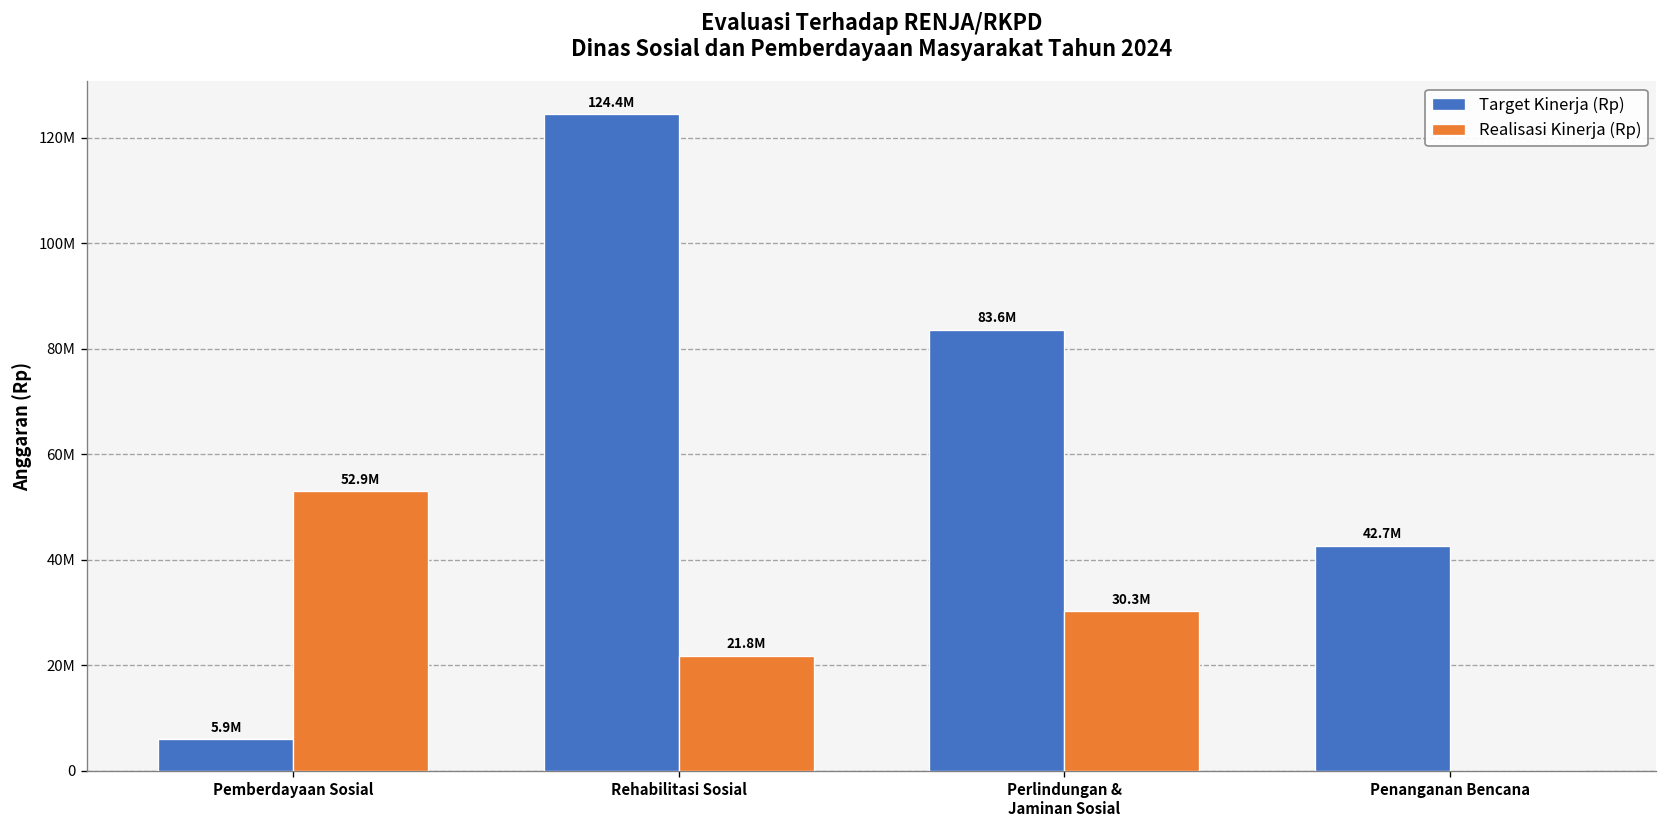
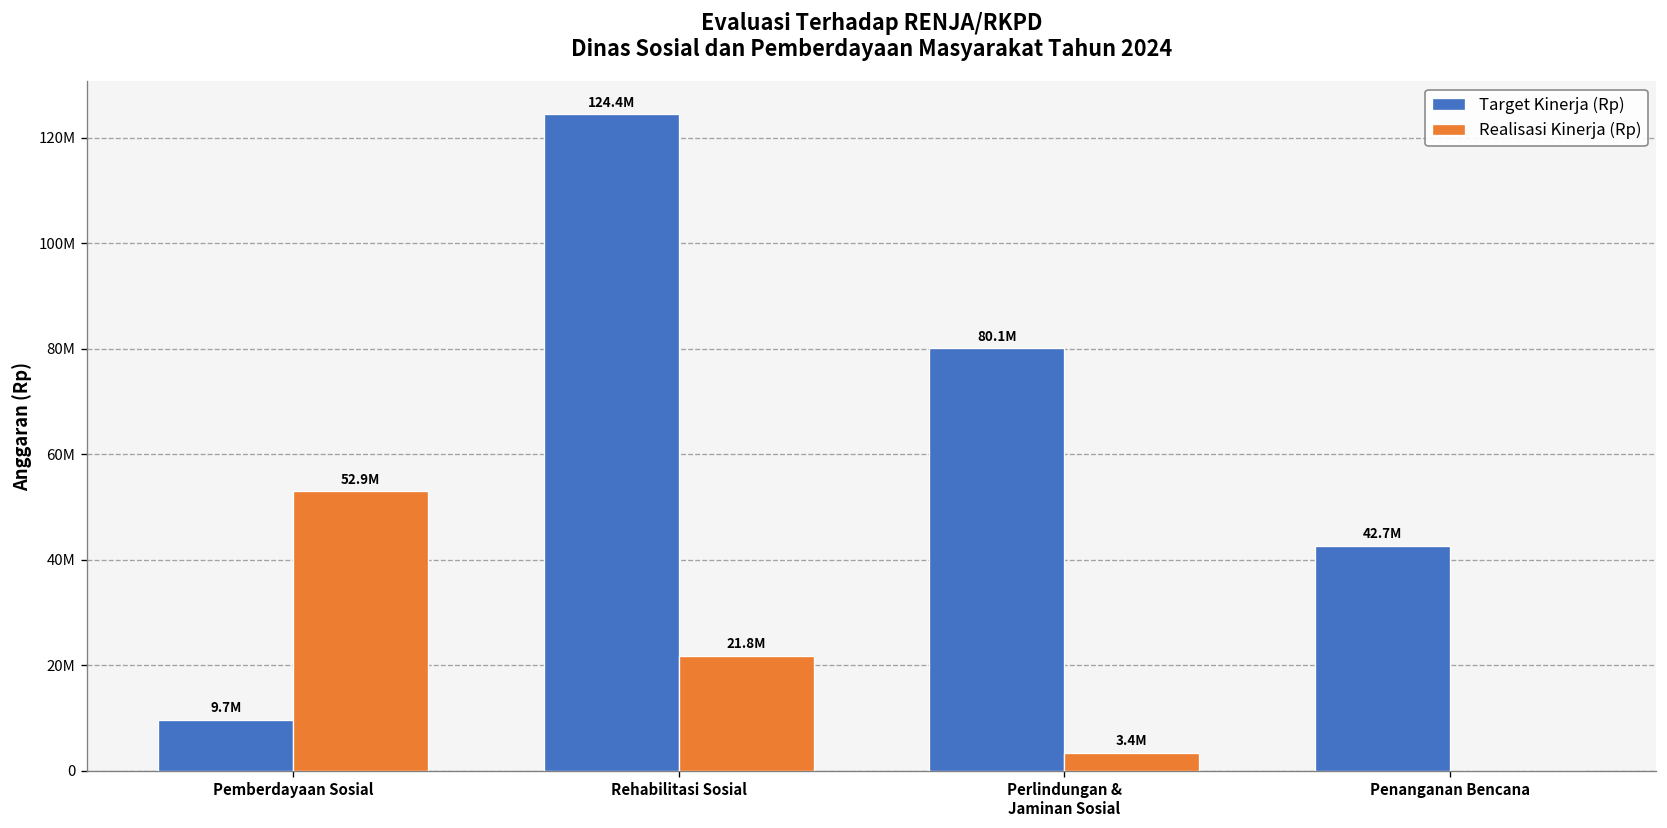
  {
    "Target Kinerja (Rp)": {
-     "Pemberdayaan Sosial": "5.9M",
+     "Pemberdayaan Sosial": "9.7M",
      "Rehabilitasi Sosial": "124.4M",
-     "Perlindungan & Jaminan Sosial": "83.6M",
+     "Perlindungan & Jaminan Sosial": "80.1M",
      "Penanganan Bencana": "42.7M"
    },
    "Realisasi Kinerja (Rp)": {
      "Pemberdayaan Sosial": "52.9M",
      "Rehabilitasi Sosial": "21.8M",
-     "Perlindungan & Jaminan Sosial": "30.3M"
+     "Perlindungan & Jaminan Sosial": "3.4M"
    }
  }
